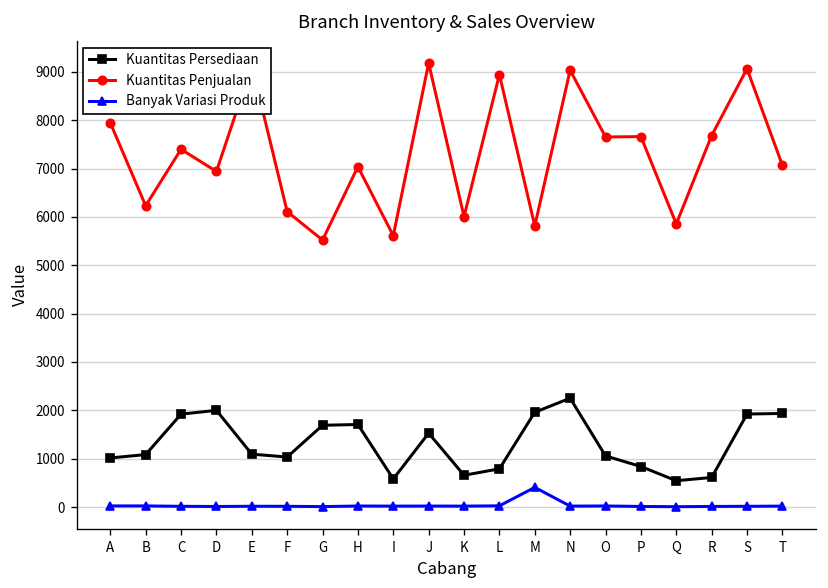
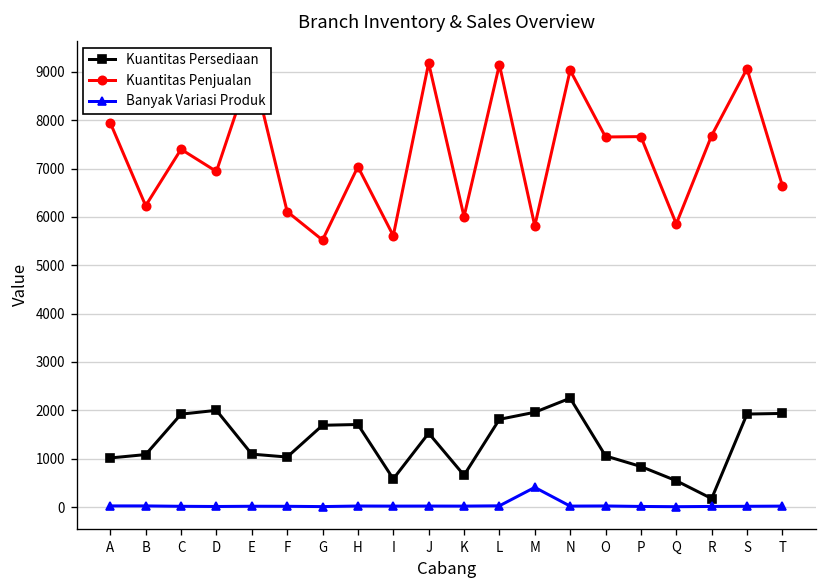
  {
    "Kuantitas Persediaan": {
      "A": 1000,
      "B": 1100,
      "C": 1900,
      "D": 2000,
      "E": 1100,
      "F": 1000,
      "G": 1700,
      "H": 1700,
      "I": 600,
      "J": 1500,
      "K": 700,
-     "L": 800,
+     "L": 1800,
      "M": 2000,
      "N": 2300,
      "O": 1100,
      "P": 800,
      "Q": 500,
-     "R": 600,
+     "R": 200,
      "S": 1900,
      "T": 1900
    },
    "Kuantitas Penjualan": {
      "A": 7900,
      "B": 6200,
      "C": 7400,
      "D": 6900,
      "F": 6100,
      "G": 5500,
      "H": 7000,
      "I": 5600,
      "J": 9200,
      "K": 6000,
-     "L": 8900,
+     "L": 9200,
      "M": 5800,
      "N": 9000,
      "O": 7700,
      "P": 7700,
      "Q": 5900,
      "R": 7700,
      "S": 9100,
-     "T": 7100
+     "T": 6600
    },
    "Banyak Variasi Produk": {
      "A": 0,
      "B": 0,
      "C": 0,
      "D": 0,
      "E": 0,
      "F": 0,
      "G": 0,
      "H": 0,
      "I": 0,
      "J": 0,
      "K": 0,
      "L": 0,
      "M": 400,
      "N": 0,
      "O": 0,
      "P": 0,
      "Q": 0,
      "R": 0,
      "S": 0,
      "T": 0
    }
  }
